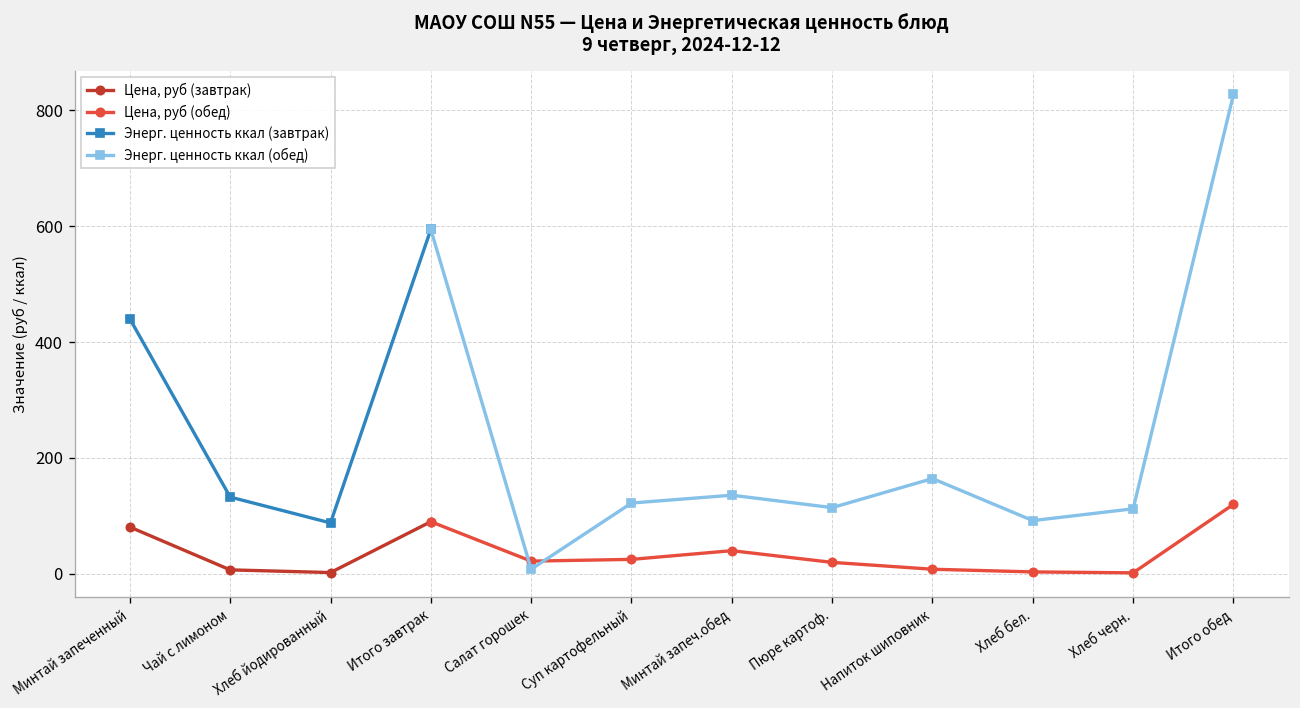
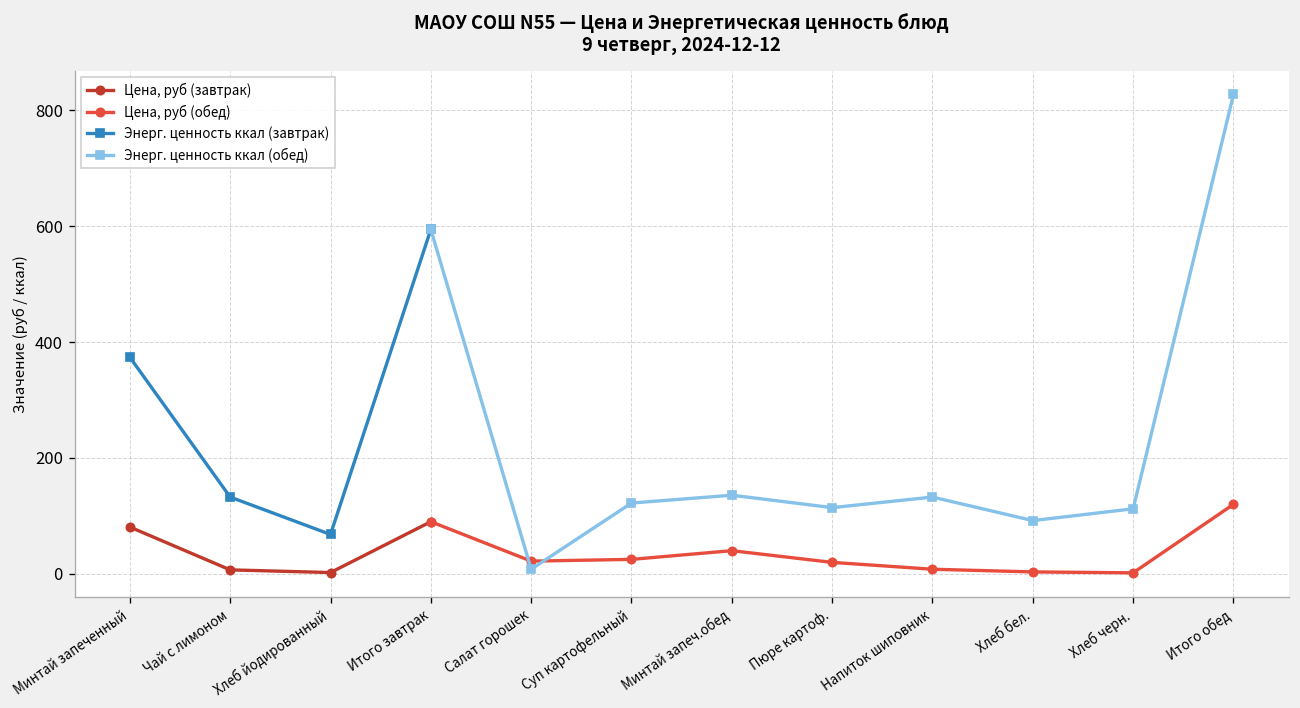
  {
    "Энерг. ценность ккал (завтрак)": {
-     "Минтай запеченный": 440,
+     "Минтай запеченный": 370,
      "Чай с лимоном": 130,
-     "Хлеб йодированный": 90
+     "Хлеб йодированный": 70
    },
    "Энерг. ценность ккал (обед)": {
      "Салат горошек": 10,
      "Суп картофельный": 120,
      "Минтай запеч.обед": 140,
      "Пюре картоф.": 110,
-     "Напиток шиповник": 160,
+     "Напиток шиповник": 130,
      "Хлеб бел.": 90,
      "Хлеб черн.": 110,
      "Итого обед": 830
    }
  }
